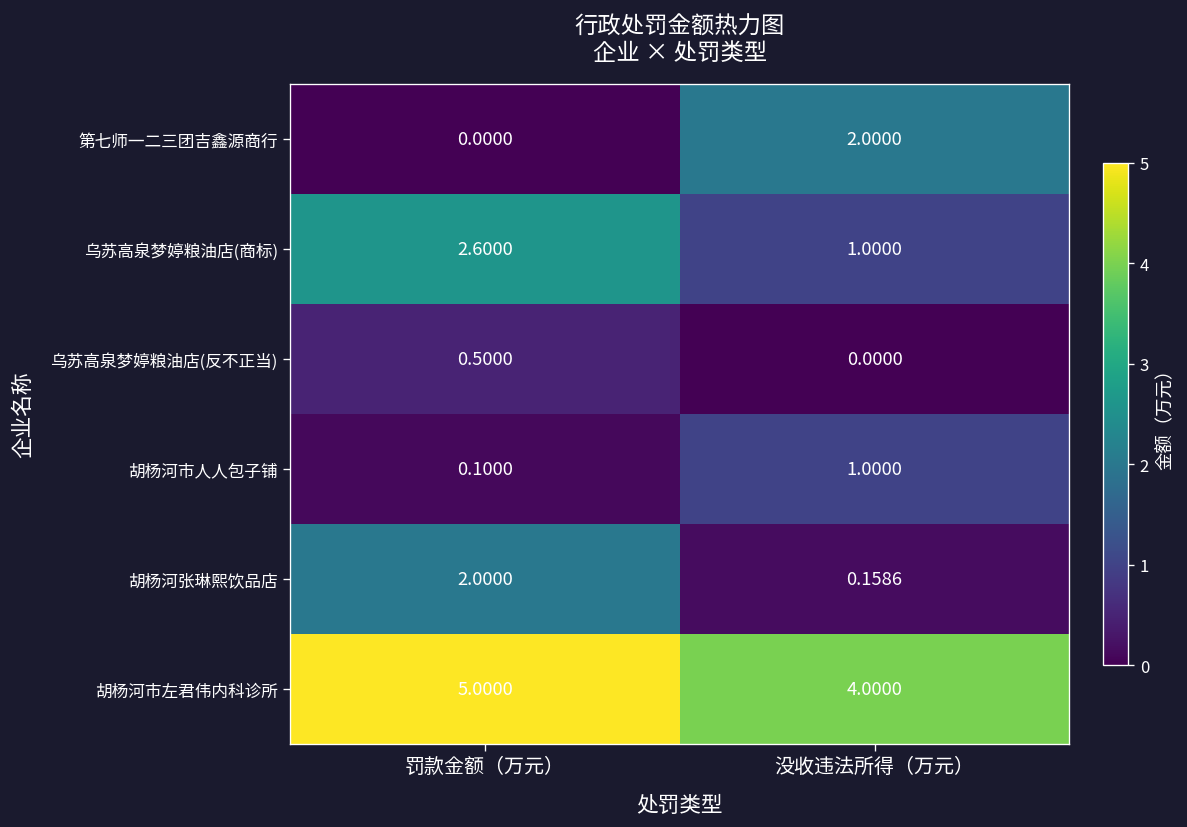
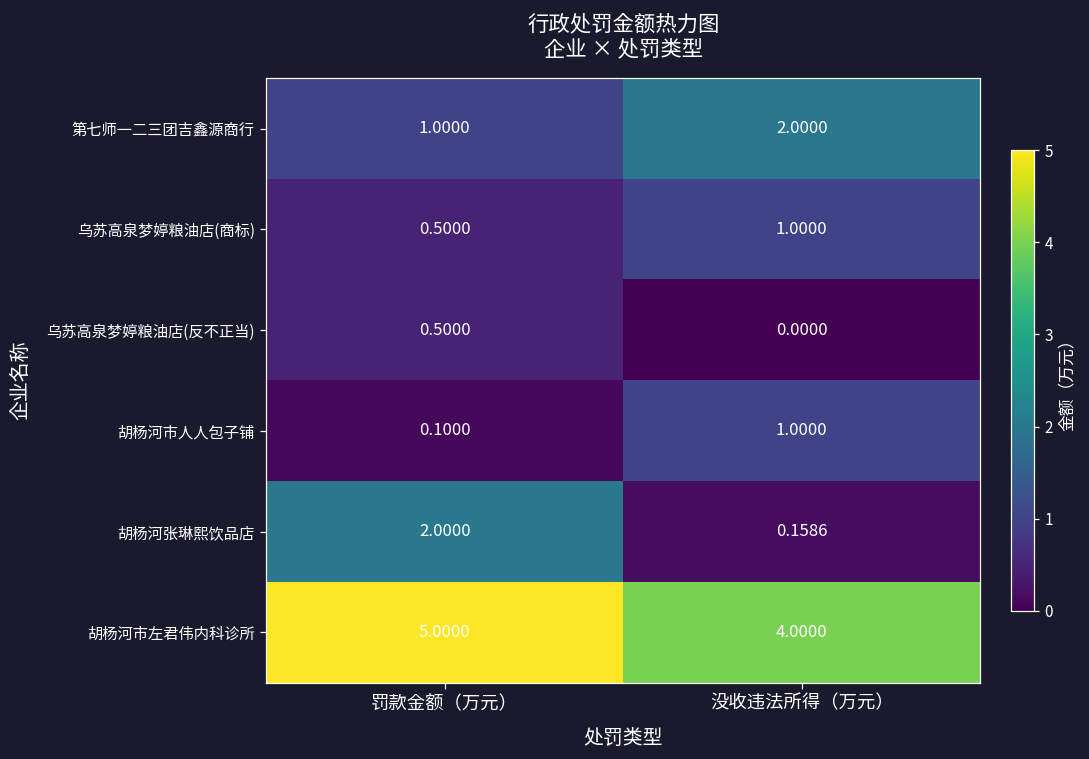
  {
    "第七师一二三团吉鑫源商行": {
-     "罚款金额（万元）": 0.0000,
+     "罚款金额（万元）": 1.0000,
      "没收违法所得（万元）": 2.0000
    },
    "乌苏高泉梦婷粮油店(商标)": {
-     "罚款金额（万元）": 2.6000,
+     "罚款金额（万元）": 0.5000,
      "没收违法所得（万元）": 1.0000
    },
    "乌苏高泉梦婷粮油店(反不正当)": {
      "罚款金额（万元）": 0.5000,
      "没收违法所得（万元）": 0.0000
    },
    "胡杨河市人人包子铺": {
      "罚款金额（万元）": 0.1000,
      "没收违法所得（万元）": 1.0000
    },
    "胡杨河张琳熙饮品店": {
      "罚款金额（万元）": 2.0000,
      "没收违法所得（万元）": 0.1586
    },
    "胡杨河市左君伟内科诊所": {
      "罚款金额（万元）": 5.0000,
      "没收违法所得（万元）": 4.0000
    }
  }
